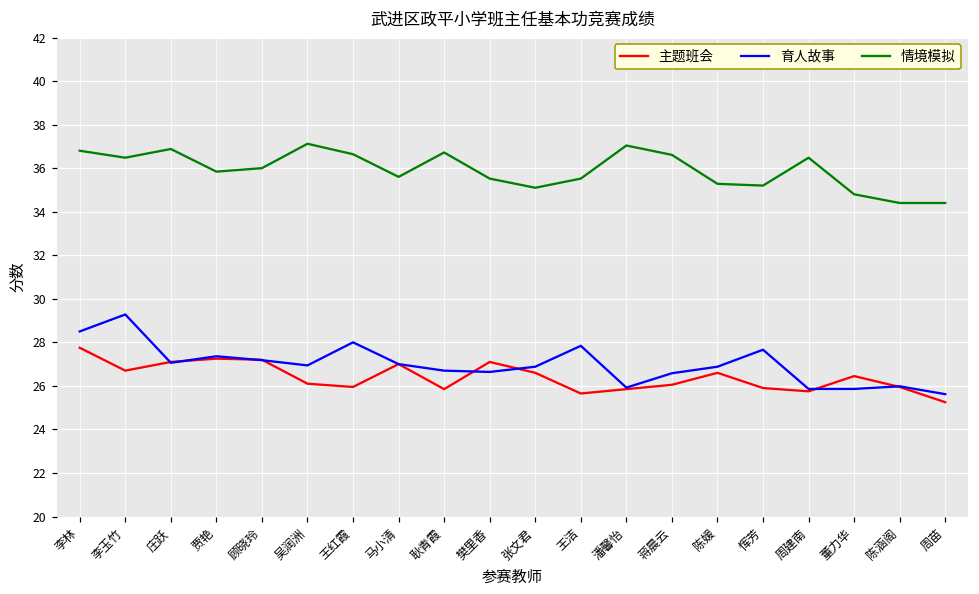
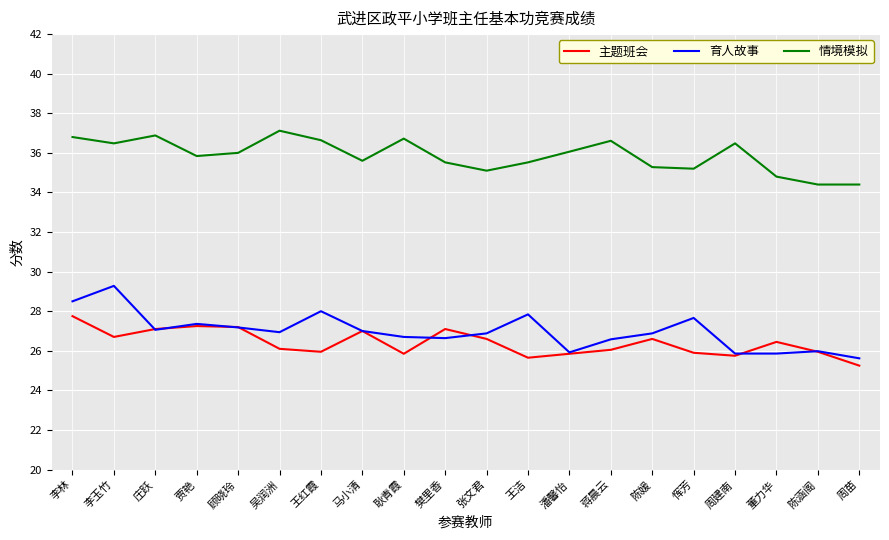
  {
    "主题班会": {
      "李林": 27.8,
      "李玉竹": 26.7,
      "吴润洲": 26.1,
      "王红霞": 26.0,
      "耿青霞": 25.9,
      "樊里香": 27.1,
      "张文君": 26.6,
      "王洁": 25.7,
      "蒋晨云": 26.1,
      "陈媛": 26.6,
      "恽芳": 25.9,
      "董力华": 26.5,
      "周苗": 25.3
    },
    "育人故事": {
      "李林": 28.5,
      "李玉竹": 29.3,
      "吴润洲": 26.9,
      "王红霞": 28.0,
      "耿青霞": 26.7,
      "樊里香": 26.6,
      "张文君": 26.9,
      "王洁": 27.8,
      "蒋晨云": 26.6,
      "陈媛": 26.9,
      "恽芳": 27.7,
      "董力华": 25.9,
      "周苗": 25.6
    },
    "情境模拟": {
      "李林": 36.8,
      "李玉竹": 36.5,
      "庄跃": 36.9,
      "贾艳": 35.8,
      "顾晓玲": 36.0,
      "吴润洲": 37.1,
      "王红霞": 36.6,
      "马小清": 35.6,
      "耿青霞": 36.7,
      "樊里香": 35.5,
      "张文君": 35.1,
      "王洁": 35.5,
-     "潘馨怡": 37.0,
+     "潘馨怡": 36.1,
      "蒋晨云": 36.6,
      "陈媛": 35.3,
      "恽芳": 35.2,
      "周建南": 36.5,
      "董力华": 34.8,
      "陈涵阁": 34.4,
      "周苗": 34.4
    }
  }
